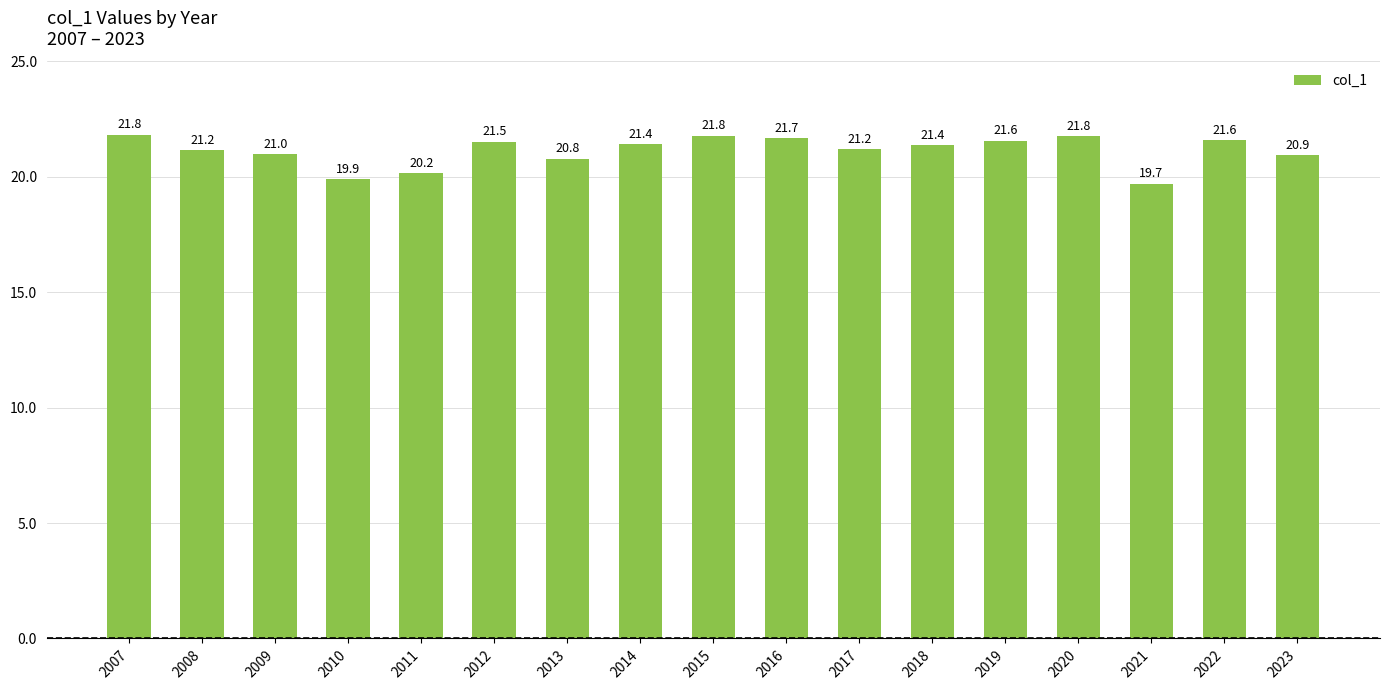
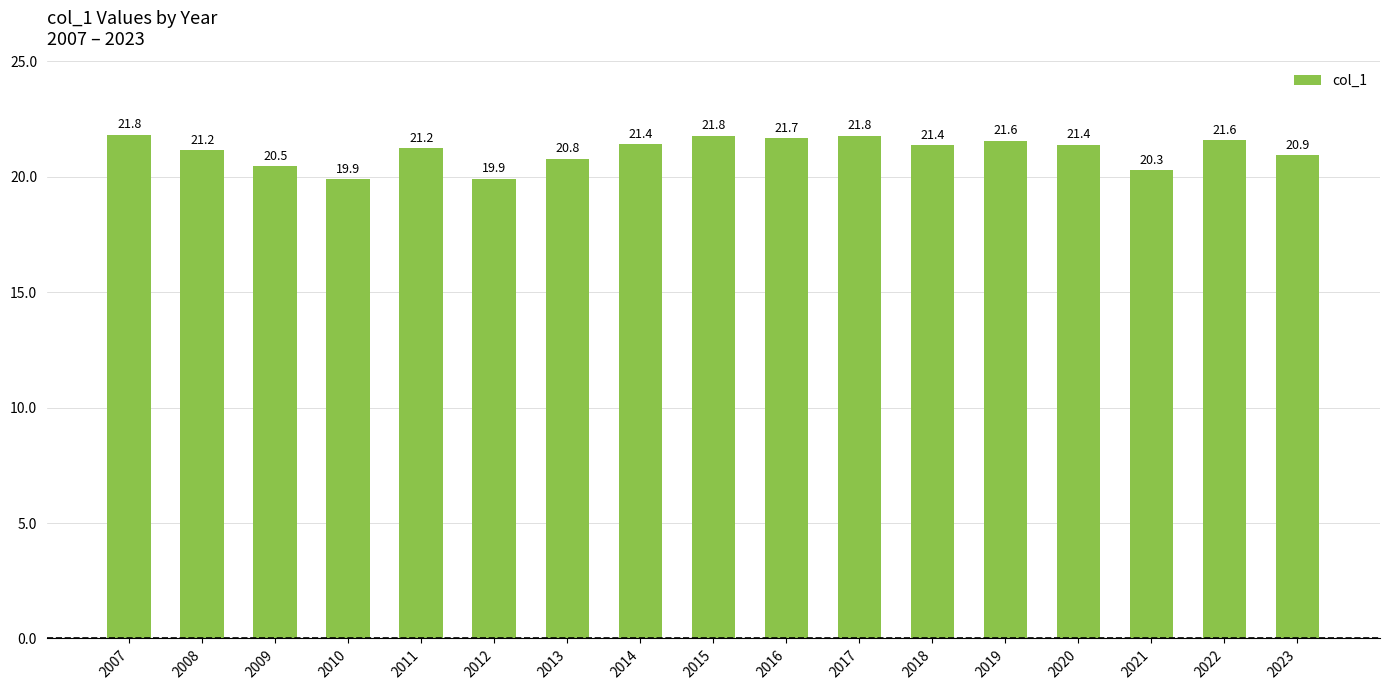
  {
    "2007": 21.8,
    "2008": 21.2,
-   "2009": 21.0,
+   "2009": 20.5,
    "2010": 19.9,
-   "2011": 20.2,
-   "2012": 21.5,
+   "2011": 21.2,
+   "2012": 19.9,
    "2013": 20.8,
    "2014": 21.4,
    "2015": 21.8,
    "2016": 21.7,
-   "2017": 21.2,
+   "2017": 21.8,
    "2018": 21.4,
    "2019": 21.6,
-   "2020": 21.8,
-   "2021": 19.7,
+   "2020": 21.4,
+   "2021": 20.3,
    "2022": 21.6,
    "2023": 20.9
  }
